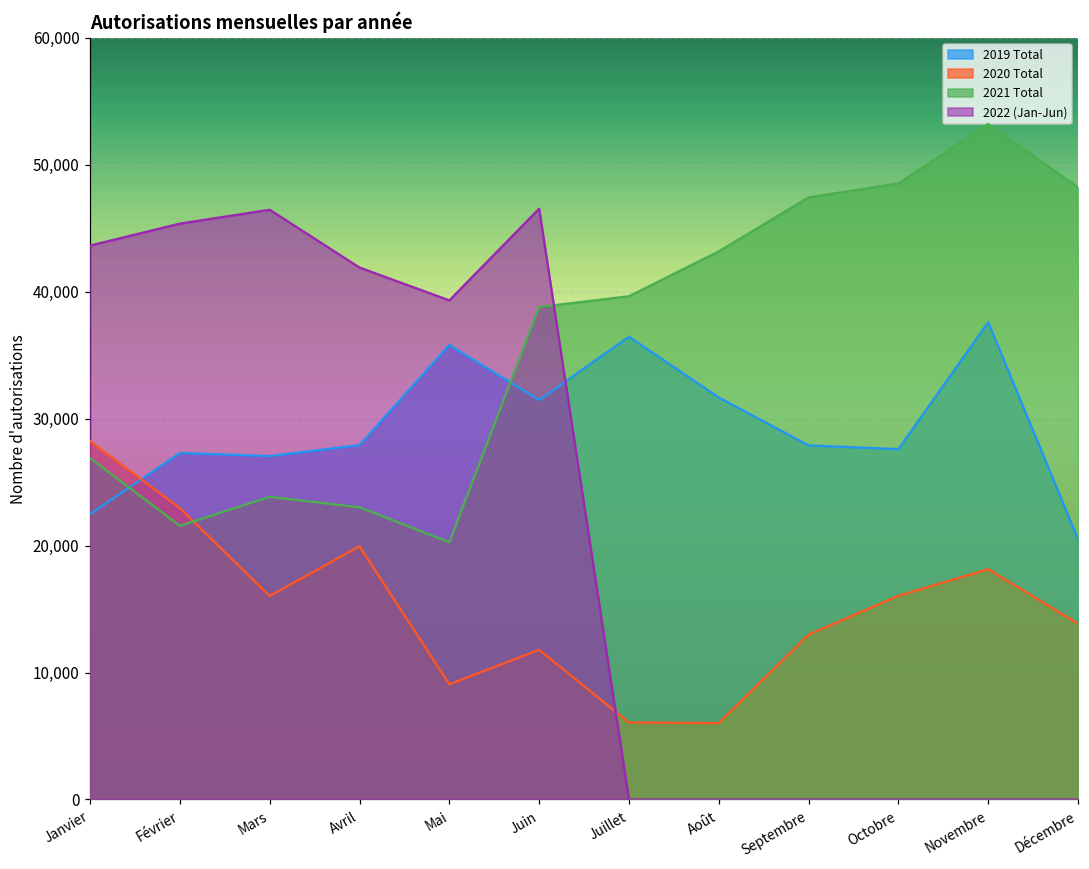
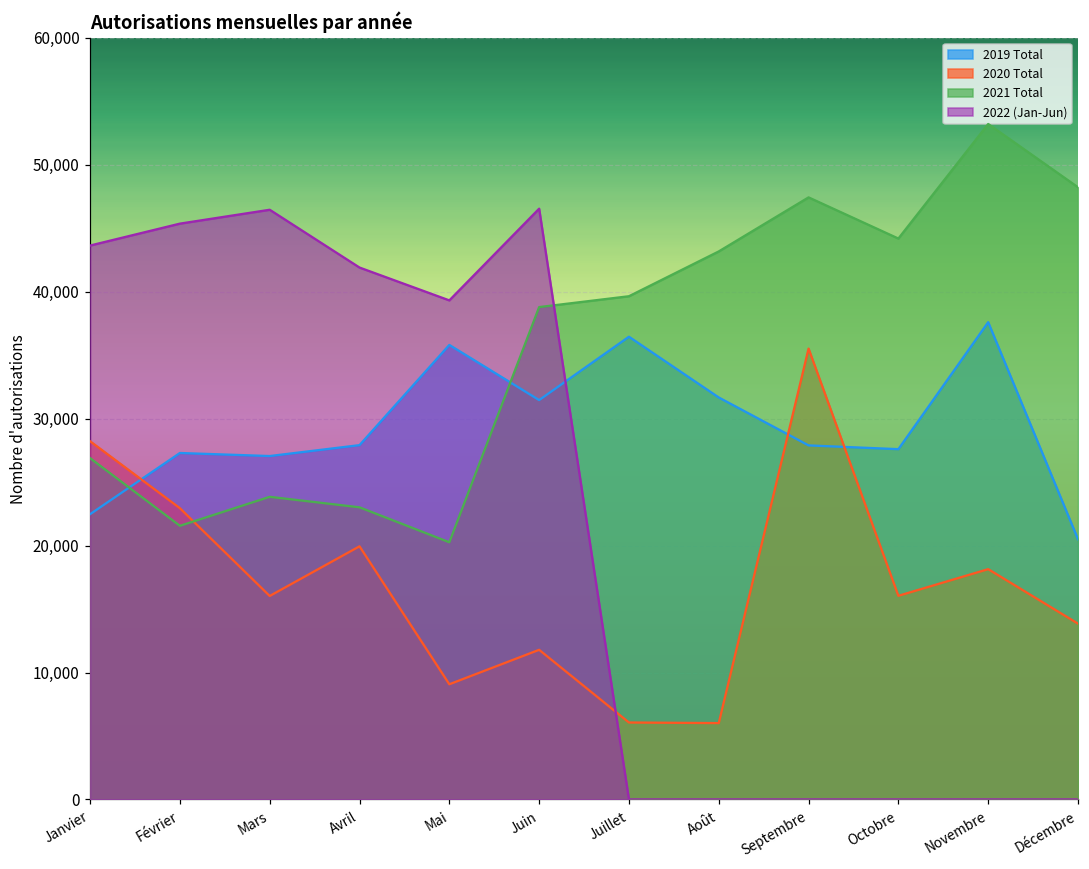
  {
    "2019 Total": {
      "Janvier": "22,500",
      "Février": "27,300",
      "Mars": "27,100",
      "Avril": "27,900",
      "Mai": "35,800",
      "Juin": "31,500",
      "Juillet": "36,500",
      "Août": "31,700",
      "Septembre": "27,900",
      "Octobre": "27,600",
      "Novembre": "37,600",
      "Décembre": "20,500"
    },
    "2020 Total": {
      "Janvier": "28,200",
      "Février": "22,900",
      "Mars": "16,000",
      "Avril": "19,900",
      "Mai": "9,100",
      "Juin": "11,800",
      "Juillet": "6,100",
      "Août": "6,000",
-     "Septembre": "13,000",
+     "Septembre": "35,500",
      "Octobre": "16,000",
      "Novembre": "18,100",
      "Décembre": "13,900"
    },
    "2021 Total": {
      "Janvier": "26,900",
      "Février": "21,600",
      "Mars": "23,800",
      "Avril": "23,000",
      "Mai": "20,300",
      "Juin": "38,800",
      "Juillet": "39,600",
      "Août": "43,200",
      "Septembre": "47,400",
-     "Octobre": "48,500",
+     "Octobre": "44,200",
      "Novembre": "53,200",
      "Décembre": "48,200"
    },
    "2022 (Jan-Jun)": {
      "Janvier": "43,600",
      "Février": "45,400",
      "Mars": "46,500",
      "Avril": "41,900",
      "Mai": "39,300",
      "Juin": "46,500",
      "Juillet": "0",
      "Août": "0",
      "Septembre": "0",
      "Octobre": "0",
      "Novembre": "0",
      "Décembre": "0"
    }
  }
